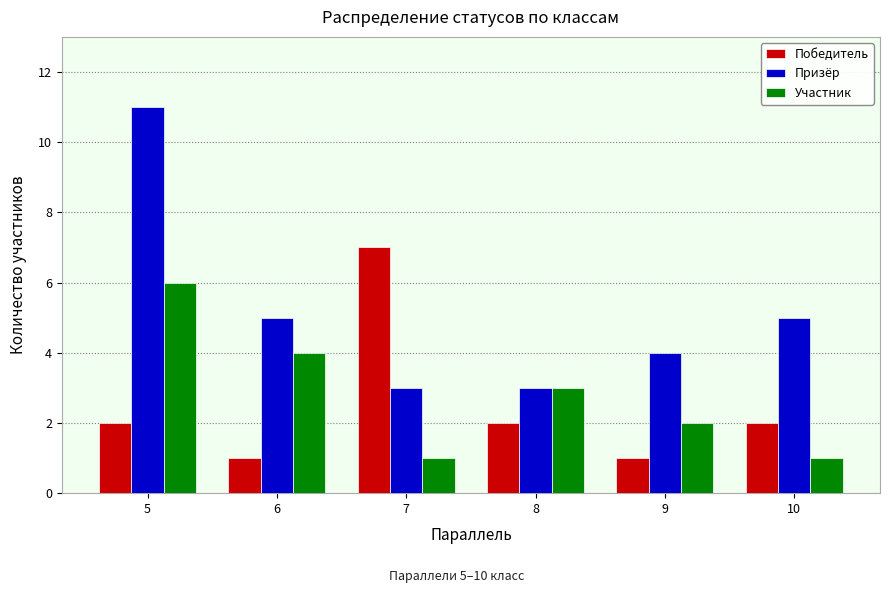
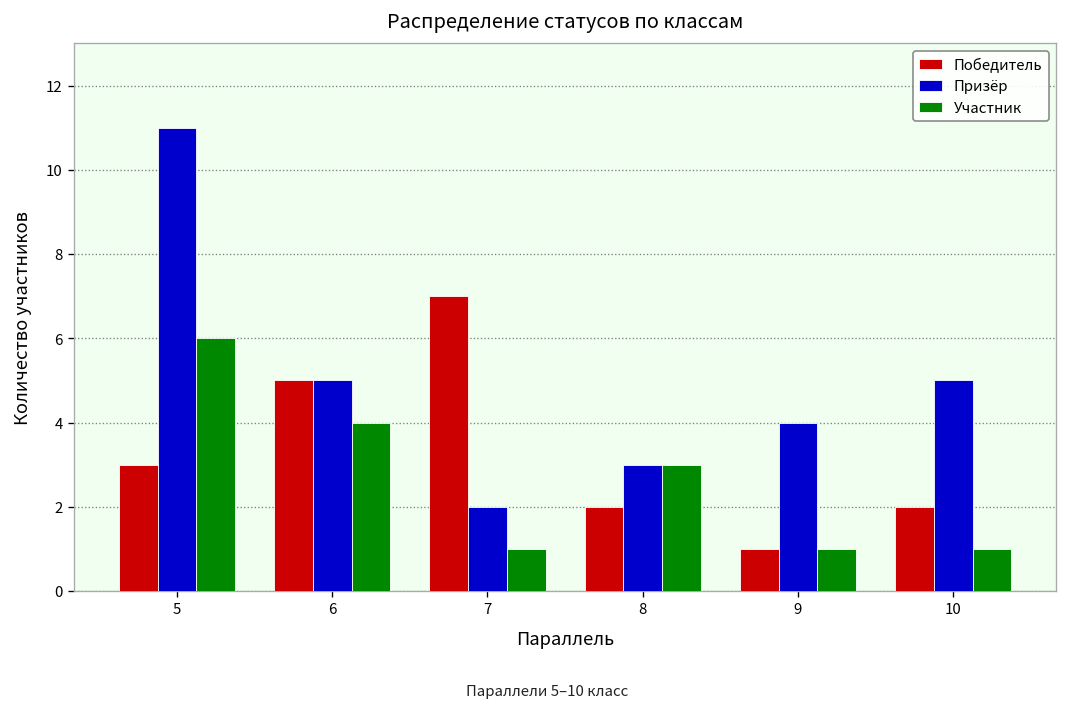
  {
    "Победитель": {
-     "5": 2,
-     "6": 1,
+     "5": 3,
+     "6": 5,
      "7": 7,
      "8": 2,
      "9": 1,
      "10": 2
    },
    "Призёр": {
      "5": 11,
      "6": 5,
-     "7": 3,
+     "7": 2,
      "8": 3,
      "9": 4,
      "10": 5
    },
    "Участник": {
      "5": 6,
      "6": 4,
      "7": 1,
      "8": 3,
-     "9": 2,
+     "9": 1,
      "10": 1
    }
  }
